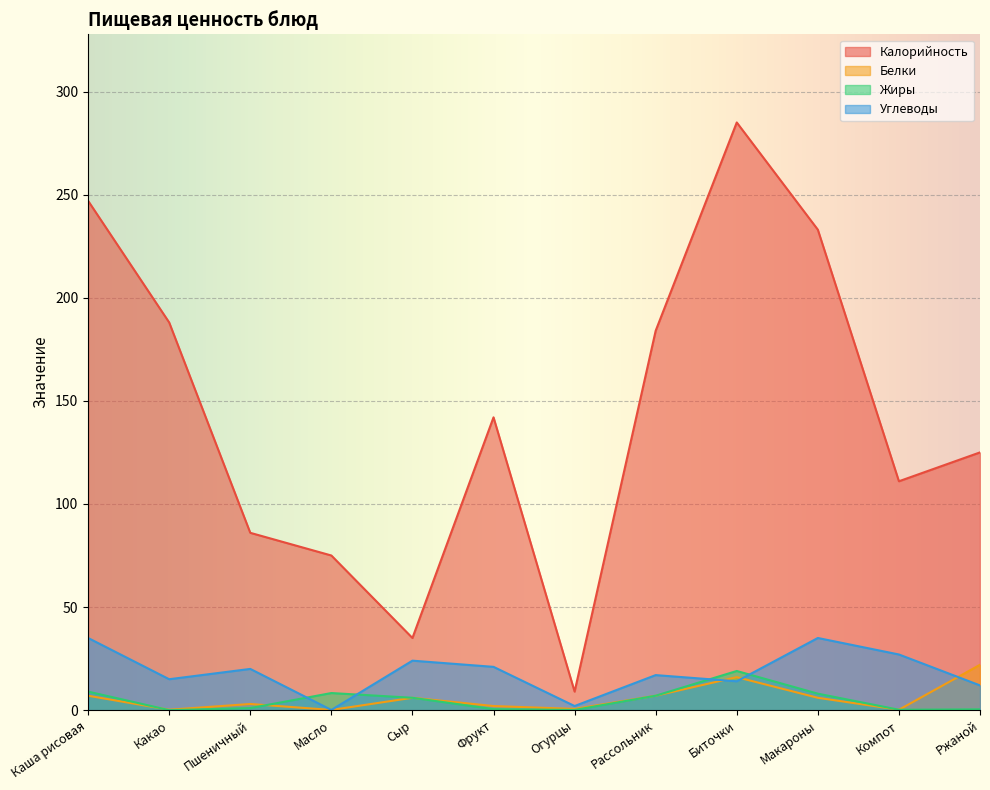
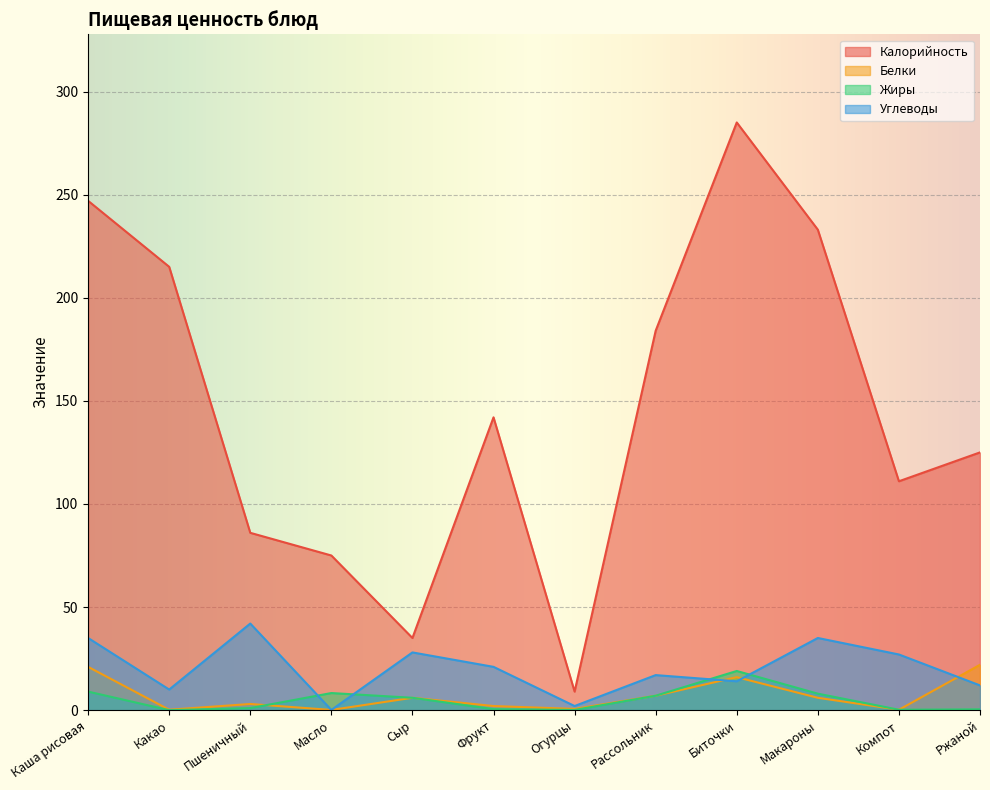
  {
    "Калорийность": {
      "Каша рисовая": 247,
-     "Какао": 188,
+     "Какао": 215,
      "Пшеничный": 86,
      "Масло": 75,
      "Сыр": 35,
      "Фрукт": 142,
      "Огурцы": 9,
      "Рассольник": 184,
      "Биточки": 285,
      "Макароны": 233,
      "Компот": 111,
      "Ржаной": 125
    },
    "Белки": {
-     "Каша рисовая": 7,
+     "Каша рисовая": 21,
      "Пшеничный": 3,
      "Фрукт": 2,
      "Биточки": 16,
      "Макароны": 6,
      "Ржаной": 22
    },
    "Жиры": {
      "Каша рисовая": 9,
      "Пшеничный": 1,
      "Масло": 8,
      "Фрукт": 1,
      "Биточки": 19,
      "Макароны": 8,
      "Ржаной": 0
    },
    "Углеводы": {
      "Каша рисовая": 35,
-     "Какао": 15,
-     "Пшеничный": 20,
-     "Сыр": 24,
+     "Какао": 10,
+     "Пшеничный": 42,
+     "Сыр": 28,
      "Фрукт": 21,
      "Огурцы": 2,
      "Рассольник": 17,
      "Биточки": 14,
      "Макароны": 35,
      "Компот": 27,
      "Ржаной": 12
    }
  }
